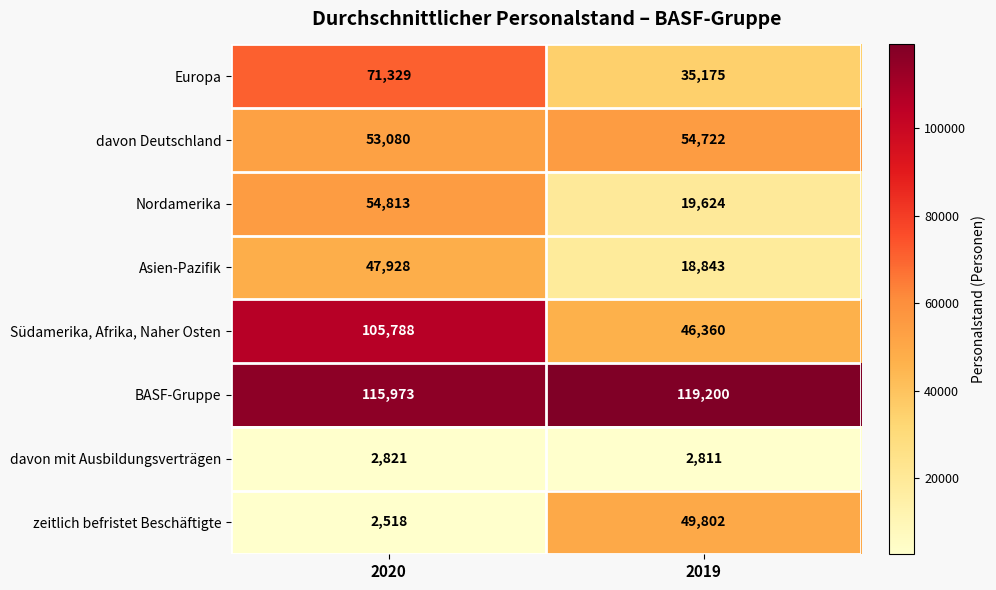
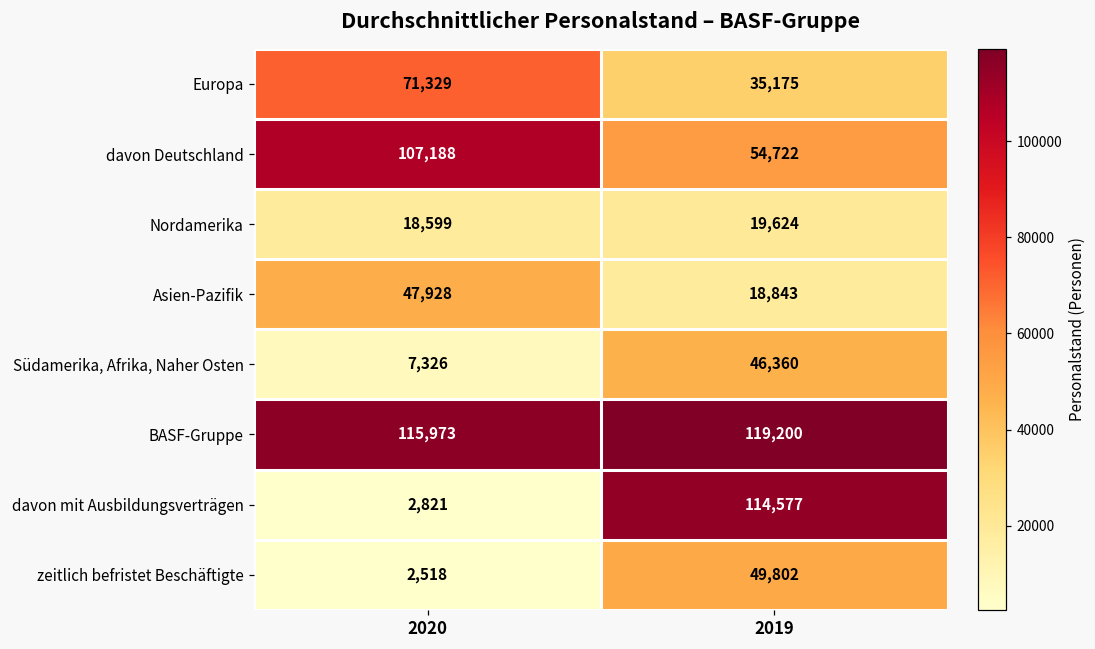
  {
    "Europa": {
      "2020": "71,329",
      "2019": "35,175"
    },
    "davon Deutschland": {
-     "2020": "53,080",
+     "2020": "107,188",
      "2019": "54,722"
    },
    "Nordamerika": {
-     "2020": "54,813",
+     "2020": "18,599",
      "2019": "19,624"
    },
    "Asien-Pazifik": {
      "2020": "47,928",
      "2019": "18,843"
    },
    "Südamerika, Afrika, Naher Osten": {
-     "2020": "105,788",
+     "2020": "7,326",
      "2019": "46,360"
    },
    "BASF-Gruppe": {
      "2020": "115,973",
      "2019": "119,200"
    },
    "davon mit Ausbildungsverträgen": {
      "2020": "2,821",
-     "2019": "2,811"
+     "2019": "114,577"
    },
    "zeitlich befristet Beschäftigte": {
      "2020": "2,518",
      "2019": "49,802"
    }
  }
